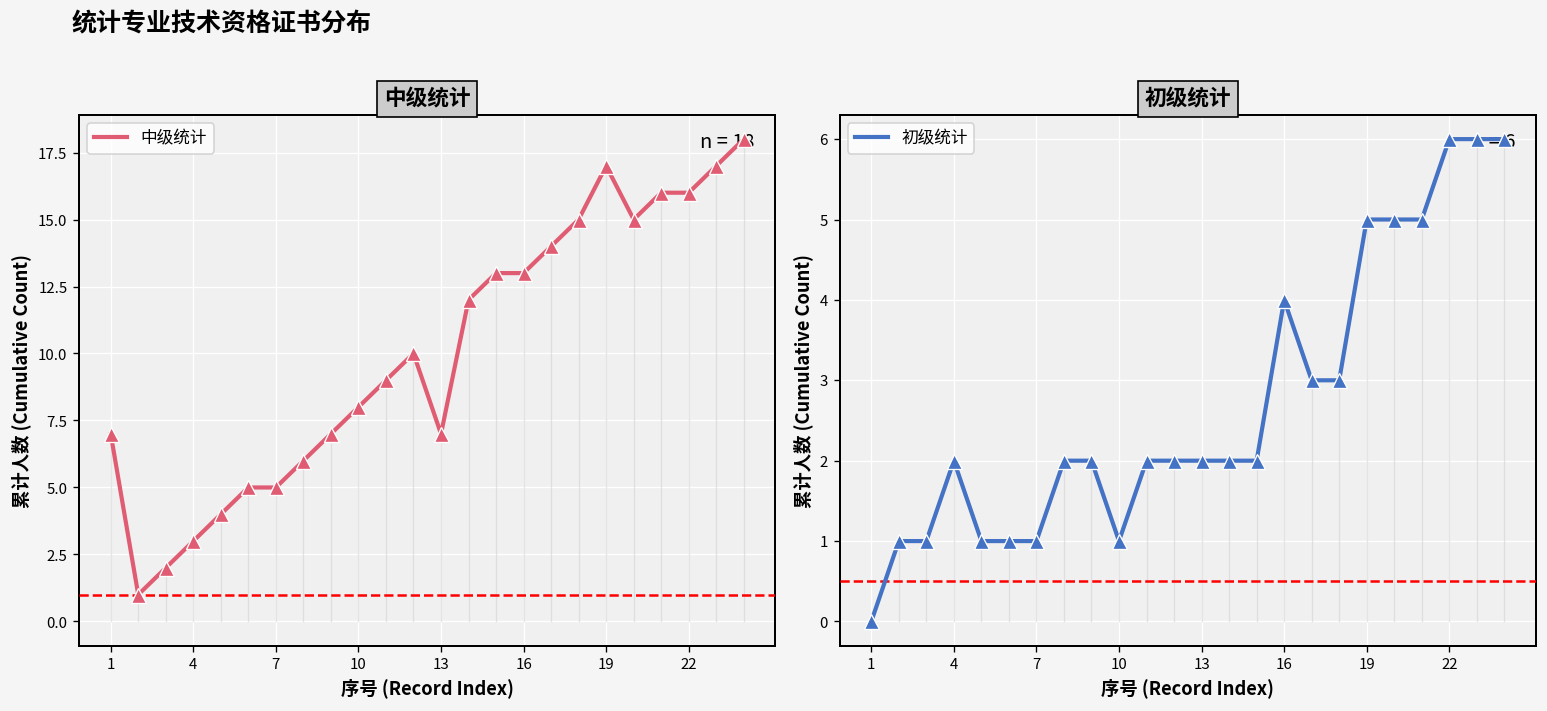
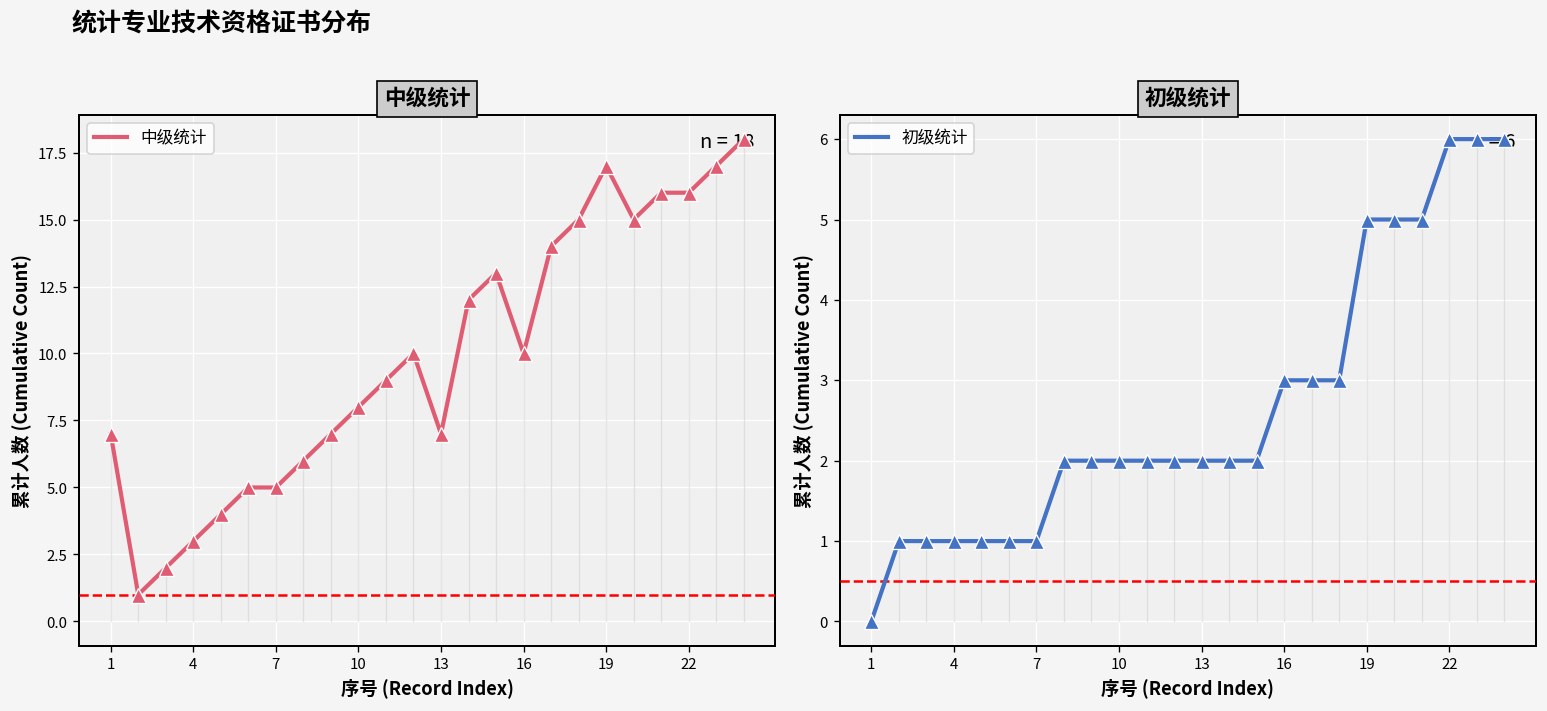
  {
    "中级统计": {
      "中级统计": {
-       "16": 13
+       "16": 10
      }
    },
    "初级统计": {
      "初级统计": {
-       "4": 2,
-       "10": 1,
-       "16": 4
+       "4": 1,
+       "10": 2,
+       "16": 3
      }
    }
  }
